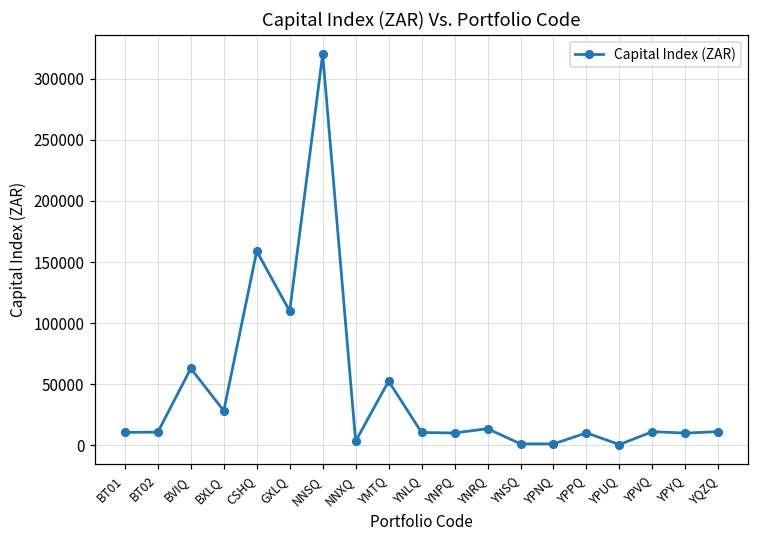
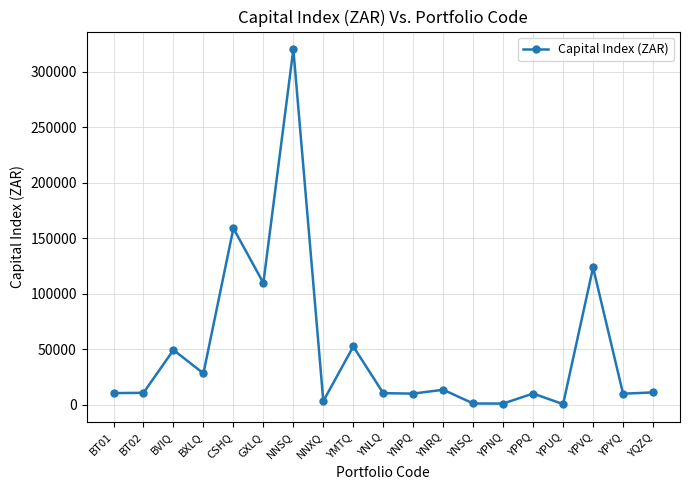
  {
    "BT01": 10000,
    "BT02": 11000,
-   "BVIQ": 63000,
+   "BVIQ": 49000,
    "BXLQ": 28000,
    "CSHQ": 159000,
    "GXLQ": 110000,
    "NNSQ": 320000,
    "NNXQ": 3000,
    "YMTQ": 52000,
    "YNLQ": 10000,
    "YNPQ": 10000,
    "YNRQ": 13000,
    "YNSQ": 1000,
    "YPNQ": 1000,
    "YPPQ": 10000,
    "YPUQ": 0,
-   "YPVQ": 11000,
+   "YPVQ": 124000,
    "YPYQ": 10000,
    "YQZQ": 11000
  }
